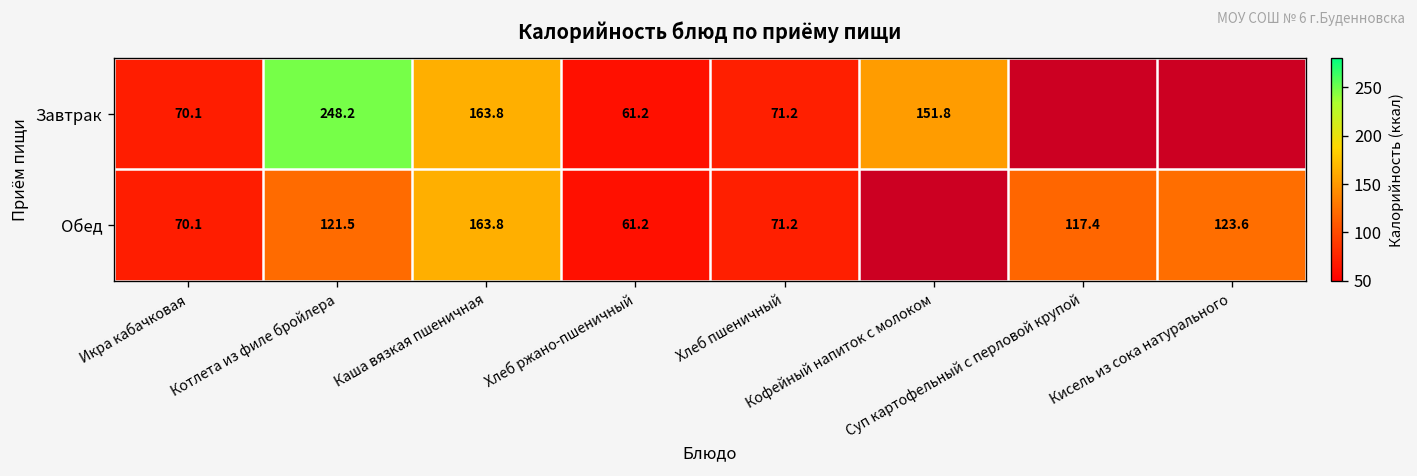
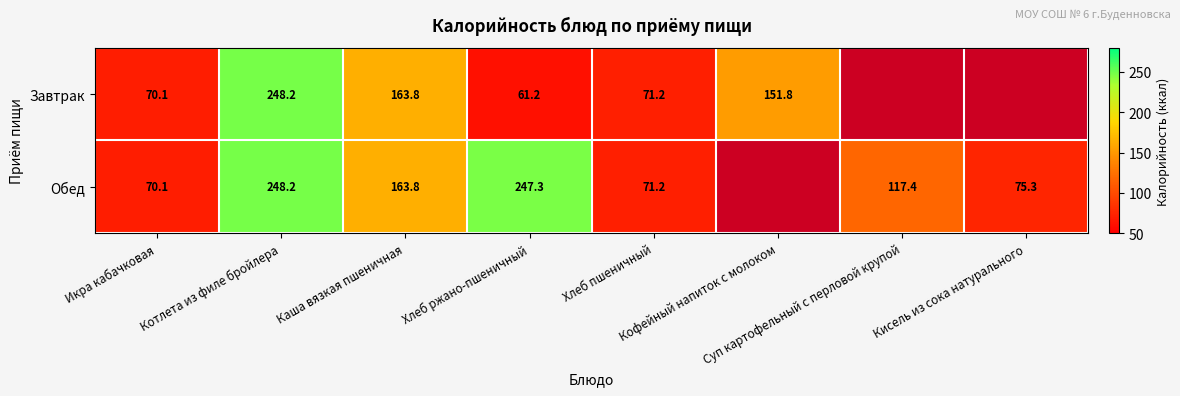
  {
    "Завтрак": {
      "Икра кабачковая": 70.1,
      "Котлета из филе бройлера": 248.2,
      "Каша вязкая пшеничная": 163.8,
      "Хлеб ржано-пшеничный": 61.2,
      "Хлеб пшеничный": 71.2,
      "Кофейный напиток с молоком": 151.8
    },
    "Обед": {
      "Икра кабачковая": 70.1,
-     "Котлета из филе бройлера": 121.5,
+     "Котлета из филе бройлера": 248.2,
      "Каша вязкая пшеничная": 163.8,
-     "Хлеб ржано-пшеничный": 61.2,
+     "Хлеб ржано-пшеничный": 247.3,
      "Хлеб пшеничный": 71.2,
      "Суп картофельный с перловой крупой": 117.4,
-     "Кисель из сока натурального": 123.6
+     "Кисель из сока натурального": 75.3
    }
  }
